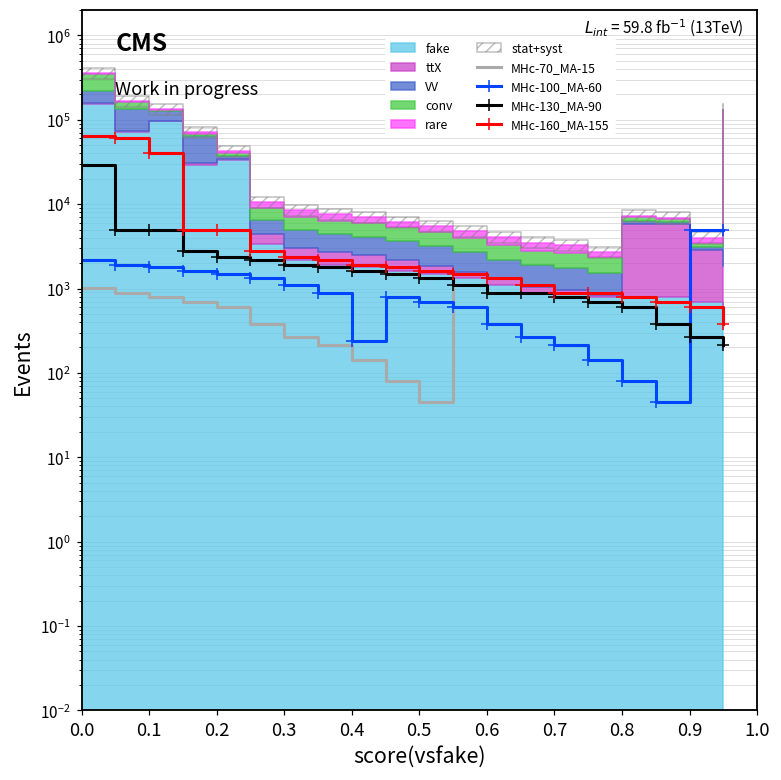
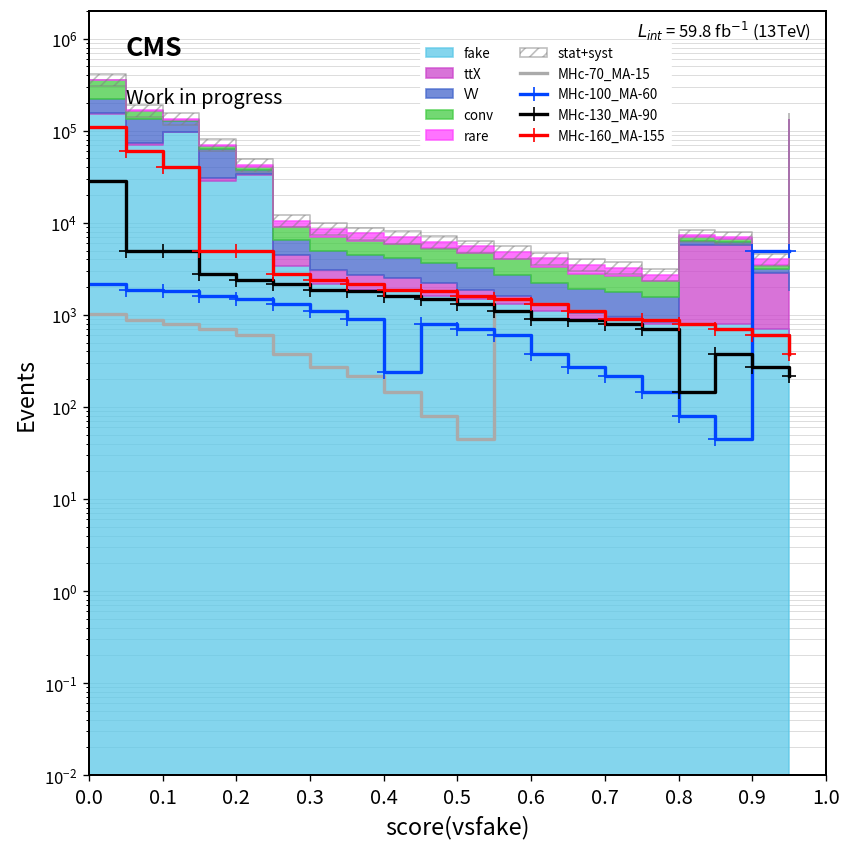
  {
    "MHc-70_MA-15": {
      "0.0": 1000,
      "0.1": 800,
      "0.2": 600,
      "0.3": 270,
      "0.4": 140,
      "0.5": 50
    },
    "MHc-100_MA-60": {
      "0.0": 2200,
      "0.1": 1800,
      "0.2": 1500,
      "0.3": 1100,
      "0.4": 240,
      "0.5": 700,
      "0.6": 400,
      "0.7": 210,
      "0.8": 80
    },
    "MHc-130_MA-90": {
      "0.0": 29000,
      "0.1": 5000,
      "0.2": 2400,
      "0.3": 1900,
      "0.4": 1600,
      "0.5": 1300,
      "0.6": 900,
      "0.7": 800,
-     "0.8": 600,
+     "0.8": 150,
      "0.9": 270
    },
    "MHc-160_MA-155": {
-     "0.0": 70000,
+     "0.0": 110000,
      "0.1": 40000,
      "0.2": 5000,
      "0.3": 2400
    }
  }
